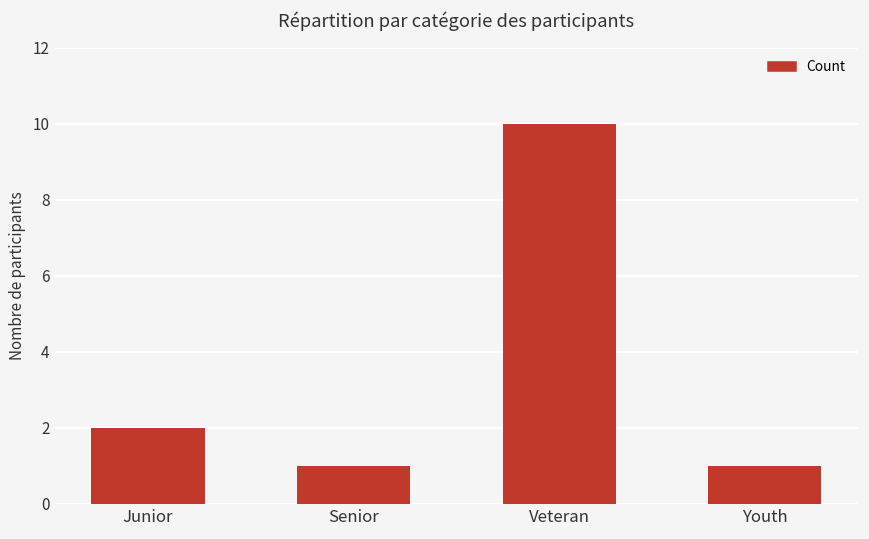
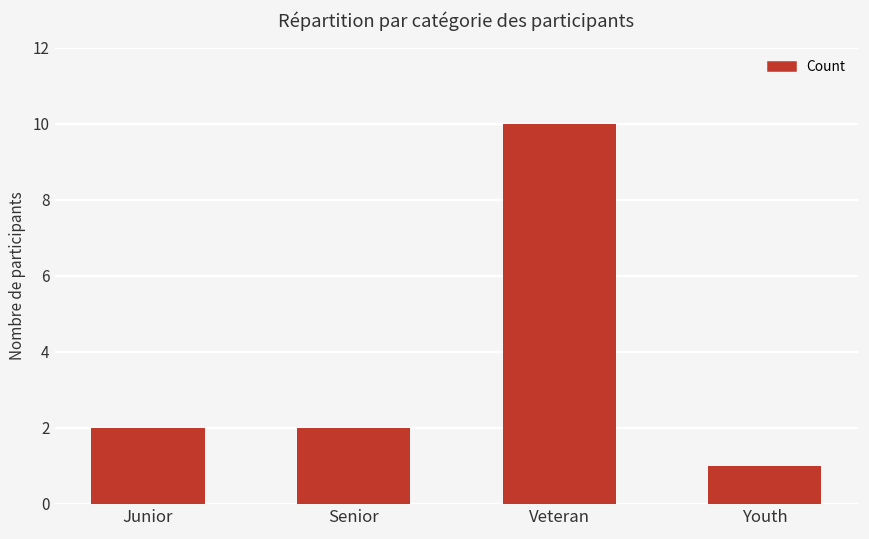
  {
    "Junior": 2,
-   "Senior": 1,
+   "Senior": 2,
    "Veteran": 10,
    "Youth": 1
  }
